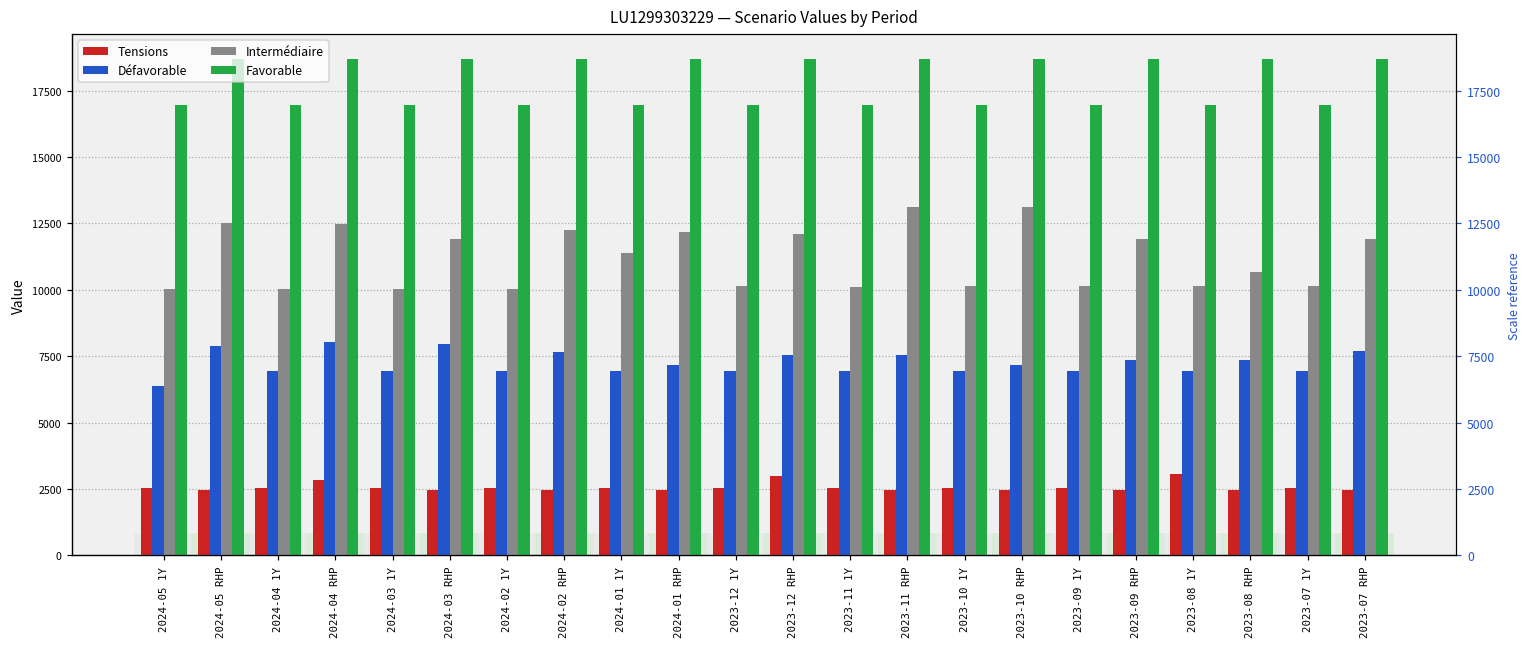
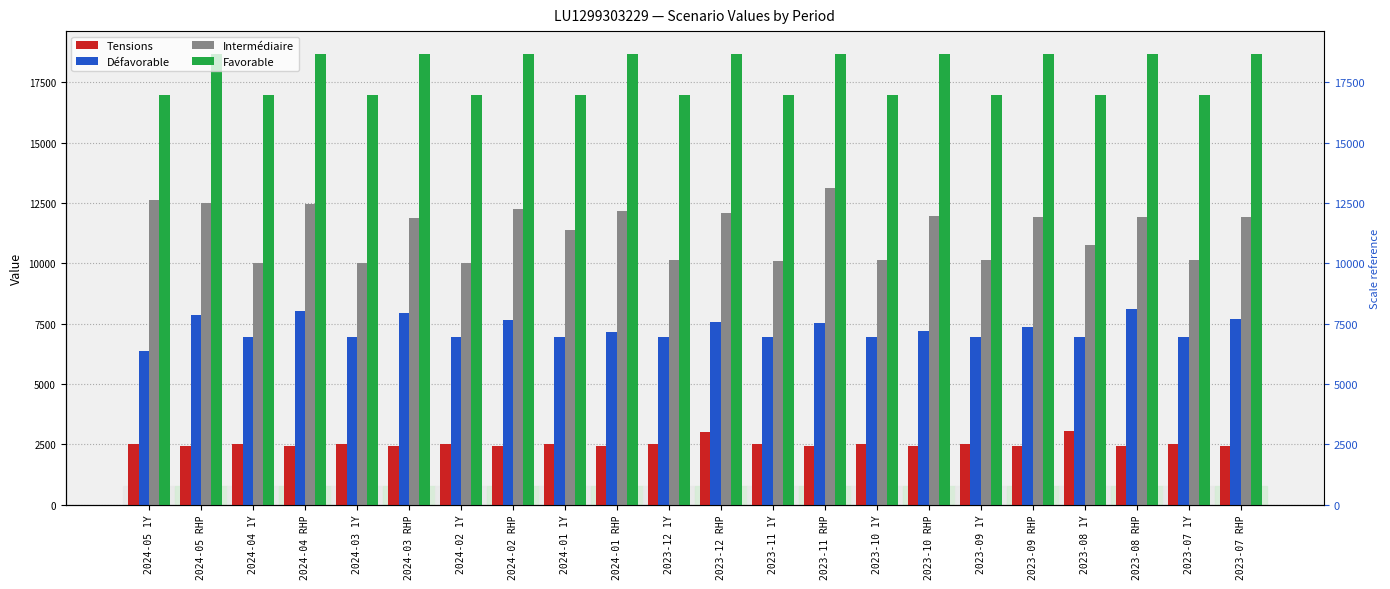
  {
    "Tensions": {
      "2024-05 1Y": 2500,
      "2024-05 RHP": 2400,
      "2024-04 1Y": 2500,
-     "2024-04 RHP": 2800,
+     "2024-04 RHP": 2400,
      "2024-03 1Y": 2500,
      "2024-03 RHP": 2400,
      "2024-02 1Y": 2500,
      "2024-02 RHP": 2400,
      "2024-01 1Y": 2500,
      "2024-01 RHP": 2400,
      "2023-12 1Y": 2500,
      "2023-12 RHP": 3000,
      "2023-11 1Y": 2500,
      "2023-11 RHP": 2400,
      "2023-10 1Y": 2500,
      "2023-10 RHP": 2400,
      "2023-09 1Y": 2500,
      "2023-09 RHP": 2400,
      "2023-08 1Y": 3100,
      "2023-08 RHP": 2400,
      "2023-07 1Y": 2500,
      "2023-07 RHP": 2400
    },
    "Défavorable": {
      "2024-05 1Y": 6400,
      "2024-05 RHP": 7900,
      "2024-04 1Y": 6900,
      "2024-04 RHP": 8000,
      "2024-03 1Y": 6900,
      "2024-03 RHP": 8000,
      "2024-02 1Y": 6900,
      "2024-02 RHP": 7700,
      "2024-01 1Y": 6900,
      "2024-01 RHP": 7200,
      "2023-12 1Y": 6900,
      "2023-12 RHP": 7600,
      "2023-11 1Y": 6900,
      "2023-11 RHP": 7500,
      "2023-10 1Y": 6900,
      "2023-10 RHP": 7200,
      "2023-09 1Y": 6900,
      "2023-09 RHP": 7400,
      "2023-08 1Y": 6900,
-     "2023-08 RHP": 7300,
+     "2023-08 RHP": 8100,
      "2023-07 1Y": 6900,
      "2023-07 RHP": 7700
    },
    "Intermédiaire": {
-     "2024-05 1Y": 10000,
+     "2024-05 1Y": 12600,
      "2024-05 RHP": 12500,
      "2024-04 1Y": 10000,
      "2024-04 RHP": 12500,
      "2024-03 1Y": 10000,
      "2024-03 RHP": 11900,
      "2024-02 1Y": 10000,
      "2024-02 RHP": 12300,
      "2024-01 1Y": 11400,
      "2024-01 RHP": 12200,
      "2023-12 1Y": 10100,
      "2023-12 RHP": 12100,
      "2023-11 1Y": 10100,
      "2023-11 RHP": 13100,
      "2023-10 1Y": 10100,
-     "2023-10 RHP": 13100,
+     "2023-10 RHP": 12000,
      "2023-09 1Y": 10100,
      "2023-09 RHP": 11900,
-     "2023-08 1Y": 10100,
-     "2023-08 RHP": 10700,
+     "2023-08 1Y": 10700,
+     "2023-08 RHP": 11900,
      "2023-07 1Y": 10200,
      "2023-07 RHP": 11900
    },
    "Favorable": {
      "2024-05 1Y": 17000,
      "2024-04 1Y": 17000,
      "2024-04 RHP": 18700,
      "2024-03 1Y": 17000,
      "2024-03 RHP": 18700,
      "2024-02 1Y": 17000,
      "2024-02 RHP": 18700,
      "2024-01 1Y": 17000,
      "2024-01 RHP": 18700,
      "2023-12 1Y": 17000,
      "2023-12 RHP": 18700,
      "2023-11 1Y": 17000,
      "2023-11 RHP": 18700,
      "2023-10 1Y": 17000,
      "2023-10 RHP": 18700,
      "2023-09 1Y": 17000,
      "2023-09 RHP": 18700,
      "2023-08 1Y": 17000,
      "2023-08 RHP": 18700,
      "2023-07 1Y": 17000,
      "2023-07 RHP": 18700
    }
  }
